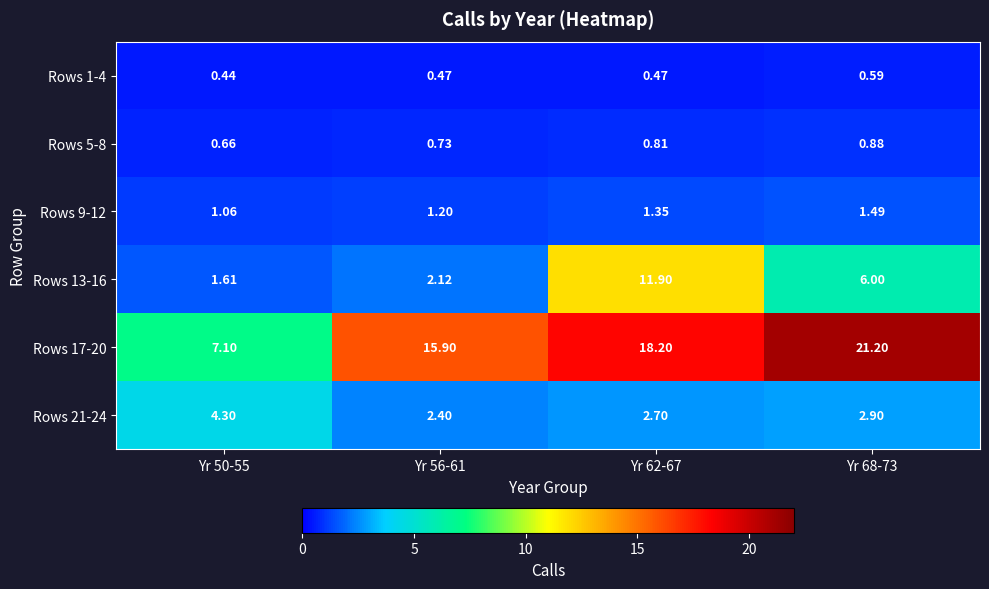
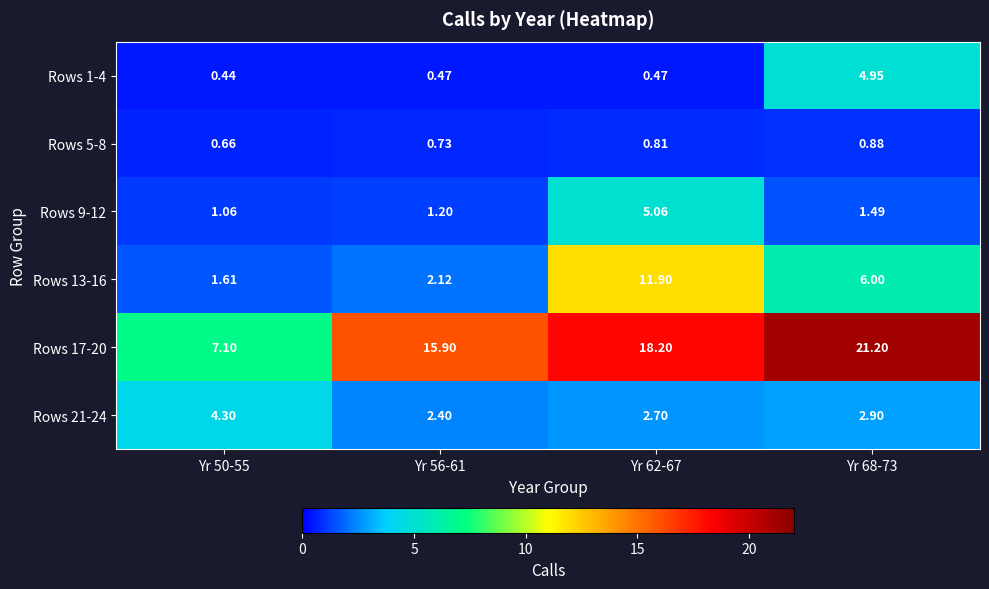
  {
    "Rows 1-4": {
      "Yr 50-55": 0.44,
      "Yr 56-61": 0.47,
      "Yr 62-67": 0.47,
-     "Yr 68-73": 0.59
+     "Yr 68-73": 4.95
    },
    "Rows 5-8": {
      "Yr 50-55": 0.66,
      "Yr 56-61": 0.73,
      "Yr 62-67": 0.81,
      "Yr 68-73": 0.88
    },
    "Rows 9-12": {
      "Yr 50-55": 1.06,
      "Yr 56-61": 1.20,
-     "Yr 62-67": 1.35,
+     "Yr 62-67": 5.06,
      "Yr 68-73": 1.49
    },
    "Rows 13-16": {
      "Yr 50-55": 1.61,
      "Yr 56-61": 2.12,
      "Yr 62-67": 11.90,
      "Yr 68-73": 6.00
    },
    "Rows 17-20": {
      "Yr 50-55": 7.10,
      "Yr 56-61": 15.90,
      "Yr 62-67": 18.20,
      "Yr 68-73": 21.20
    },
    "Rows 21-24": {
      "Yr 50-55": 4.30,
      "Yr 56-61": 2.40,
      "Yr 62-67": 2.70,
      "Yr 68-73": 2.90
    }
  }
